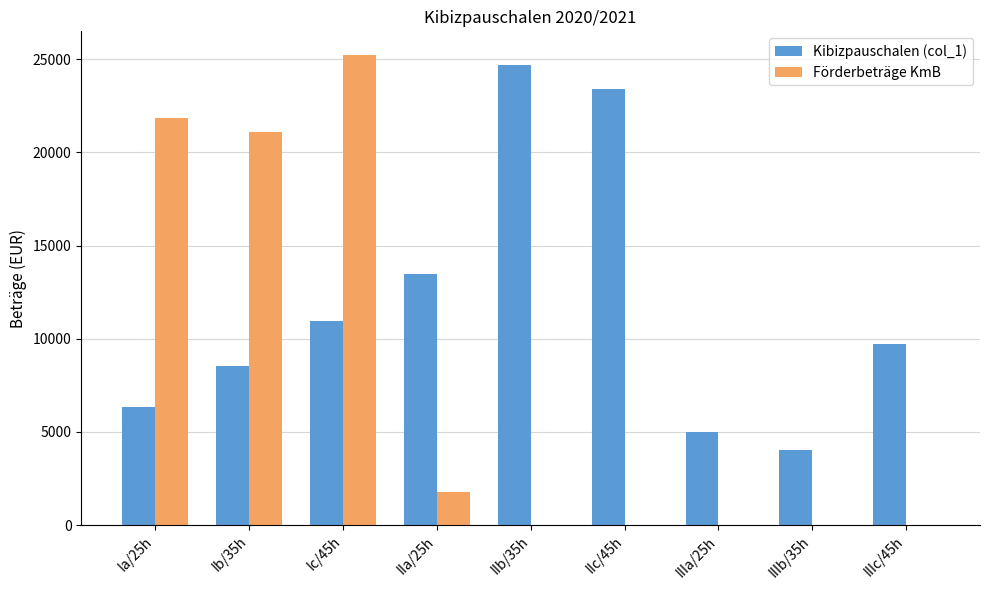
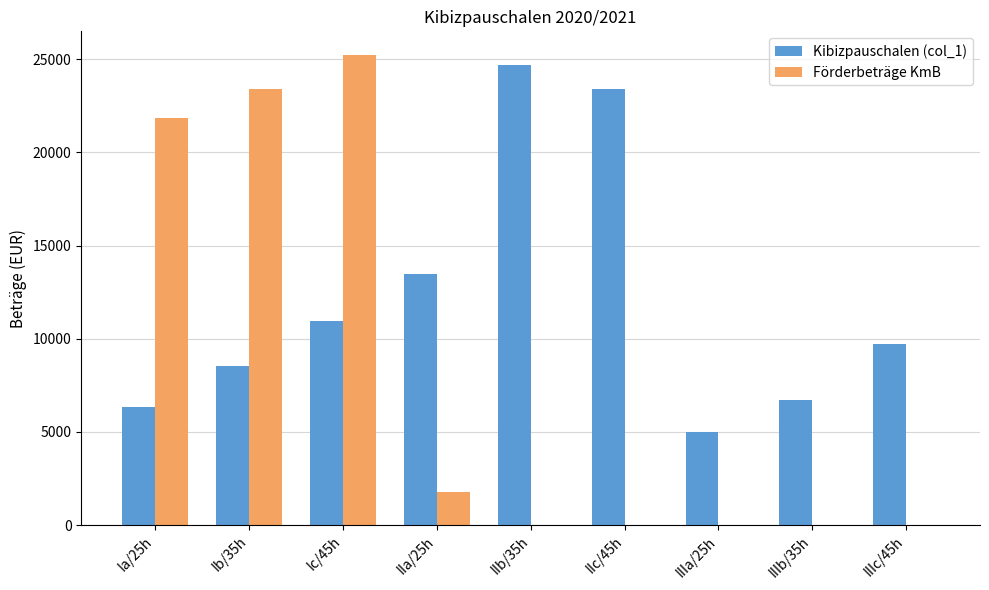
  {
    "Kibizpauschalen (col_1)": {
      "Ia/25h": 6400,
      "Ib/35h": 8500,
      "Ic/45h": 11000,
      "IIa/25h": 13500,
      "IIb/35h": 24700,
      "IIc/45h": 23400,
      "IIIa/25h": 5000,
-     "IIIb/35h": 4000,
+     "IIIb/35h": 6700,
      "IIIc/45h": 9700
    },
    "Förderbeträge KmB": {
      "Ia/25h": 21900,
-     "Ib/35h": 21100,
+     "Ib/35h": 23400,
      "Ic/45h": 25200,
      "IIa/25h": 1800,
      "IIb/35h": 0,
      "IIc/45h": 0,
      "IIIa/25h": 0,
      "IIIb/35h": 0,
      "IIIc/45h": 0
    }
  }
